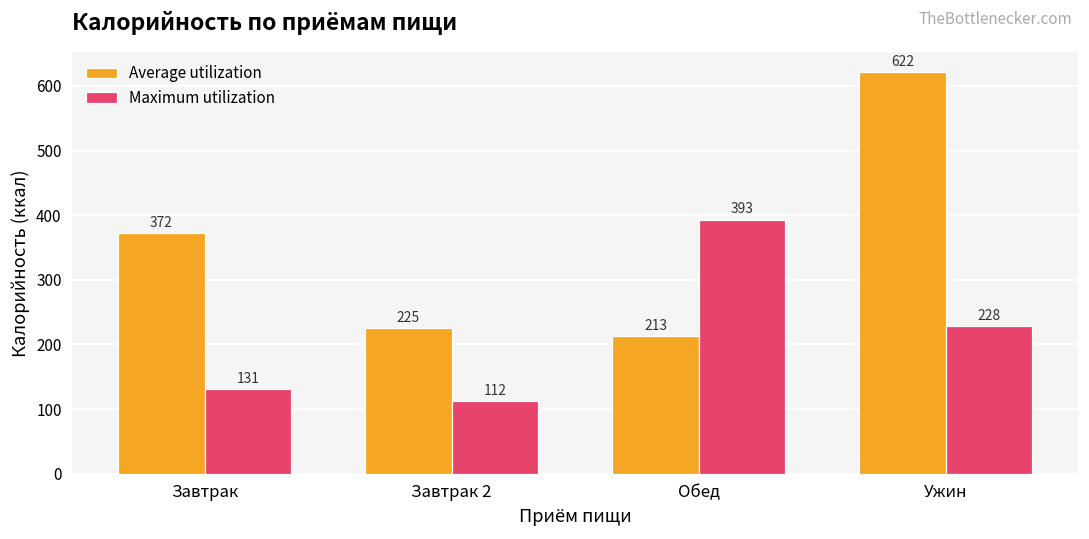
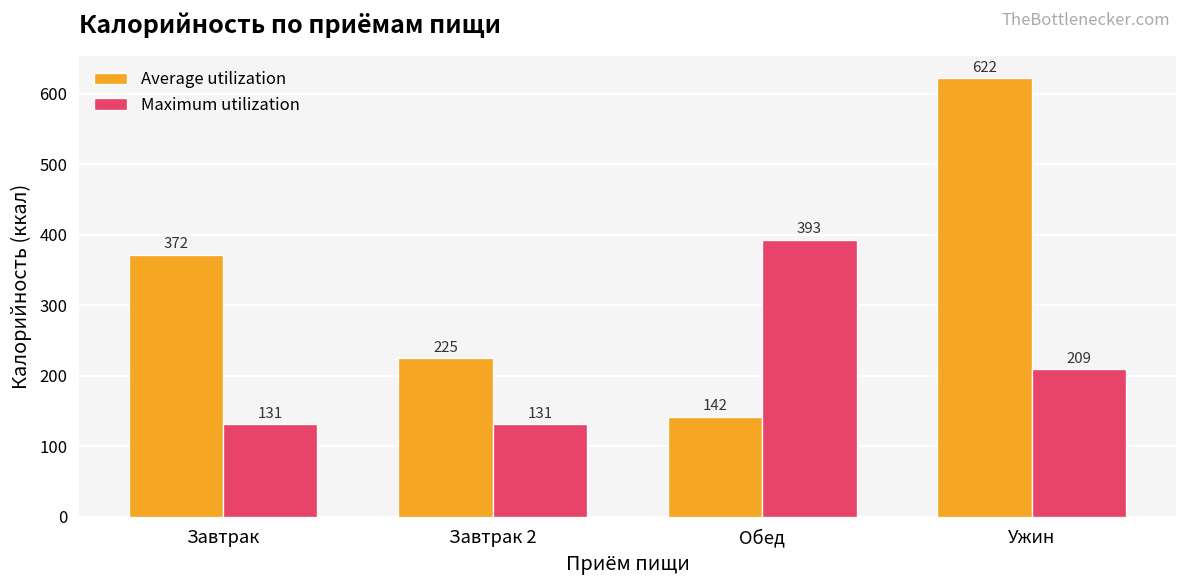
  {
    "Average utilization": {
      "Завтрак": 372,
      "Завтрак 2": 225,
-     "Обед": 213,
+     "Обед": 142,
      "Ужин": 622
    },
    "Maximum utilization": {
      "Завтрак": 131,
-     "Завтрак 2": 112,
+     "Завтрак 2": 131,
      "Обед": 393,
-     "Ужин": 228
+     "Ужин": 209
    }
  }
